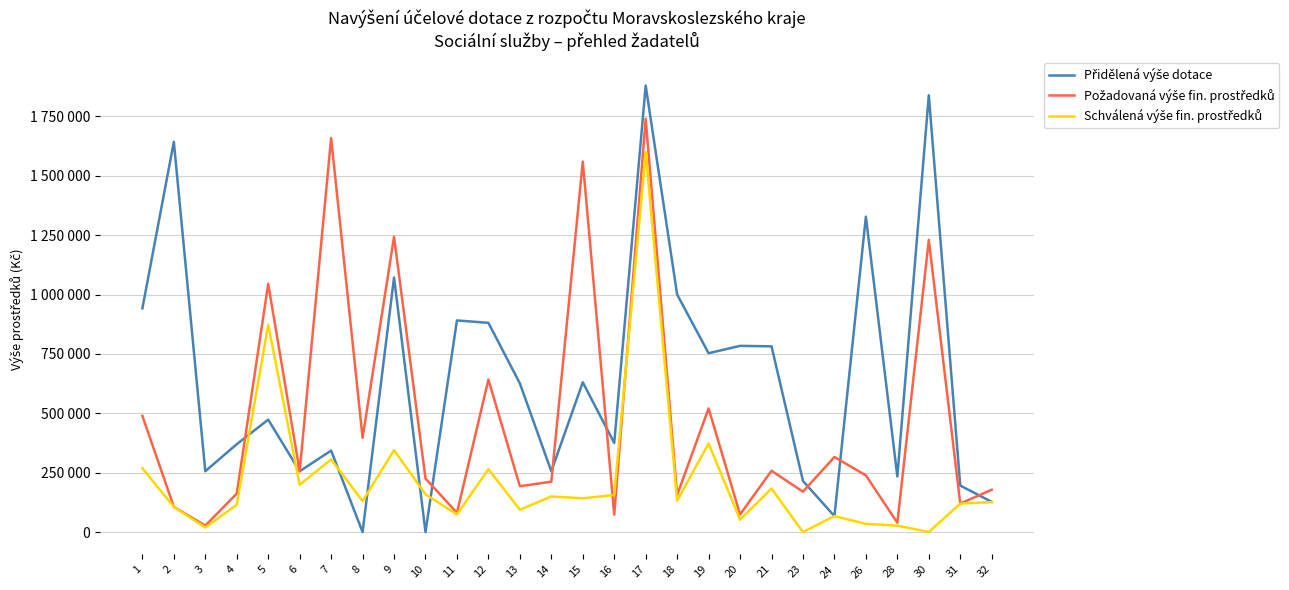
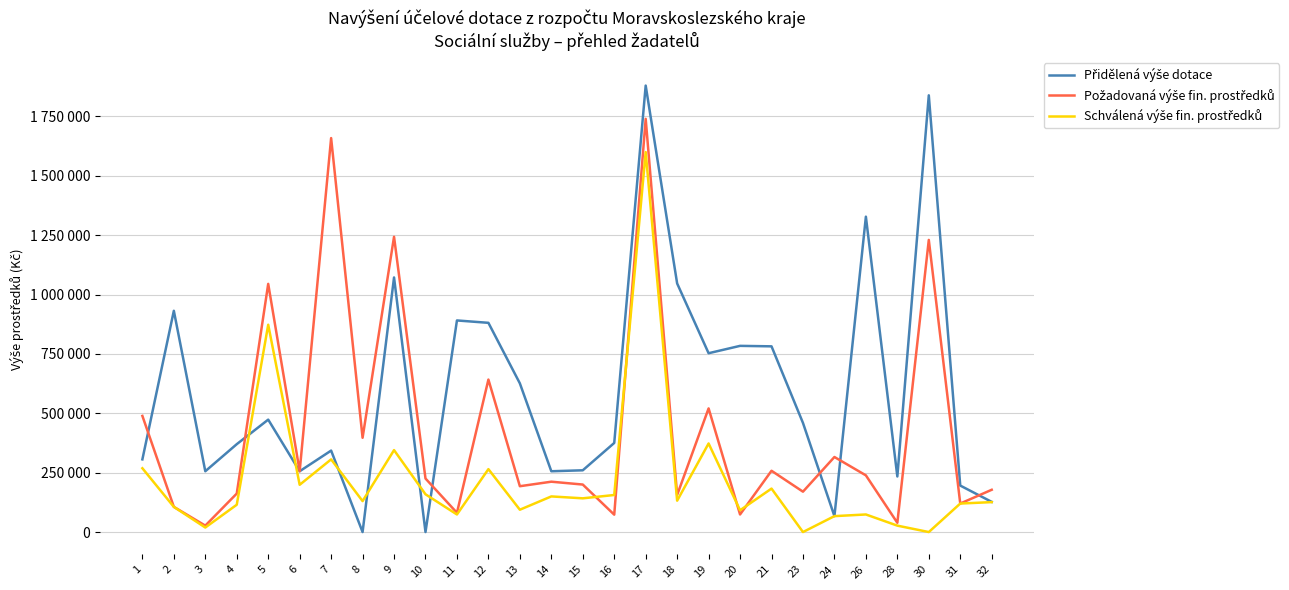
  {
    "Přidělená výše dotace": {
-     "1": 940000,
-     "2": 1640000,
+     "1": 310000,
+     "2": 930000,
      "3": 260000,
      "4": 370000,
      "5": 470000,
      "7": 340000,
      "8": 0,
      "9": 1070000,
      "10": 0,
      "11": 890000,
      "12": 880000,
      "13": 630000,
      "14": 260000,
-     "15": 630000,
+     "15": 260000,
      "16": 380000,
      "17": 1880000,
-     "18": 1000000,
+     "18": 1050000,
      "19": 750000,
      "20": 780000,
      "21": 780000,
-     "23": 220000,
+     "23": 460000,
      "26": 1330000,
      "28": 230000,
      "30": 1840000,
      "31": 200000
    },
    "Požadovaná výše fin. prostředků": {
      "1": 490000,
      "4": 160000,
      "5": 1050000,
      "7": 1660000,
      "8": 400000,
      "9": 1240000,
      "10": 230000,
      "12": 640000,
      "13": 190000,
      "14": 210000,
-     "15": 1560000,
+     "15": 200000,
      "16": 70000,
      "17": 1740000,
      "18": 160000,
      "19": 520000,
      "20": 70000,
      "21": 260000,
      "23": 170000,
      "24": 320000,
      "26": 240000,
      "28": 40000,
      "30": 1230000,
      "32": 180000
    },
    "Schválená výše fin. prostředků": {
      "1": 270000,
      "4": 120000,
      "5": 870000,
      "6": 200000,
      "7": 310000,
      "8": 130000,
      "9": 350000,
      "10": 160000,
      "12": 260000,
      "13": 90000,
      "14": 150000,
      "15": 140000,
      "16": 160000,
      "17": 1600000,
      "18": 130000,
      "19": 370000,
-     "20": 50000,
+     "20": 90000,
      "21": 180000,
      "23": 0,
-     "26": 30000,
+     "26": 70000,
      "28": 30000,
      "30": 0
    }
  }
